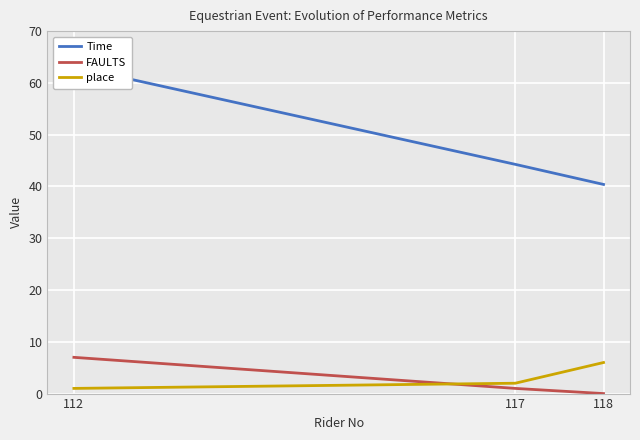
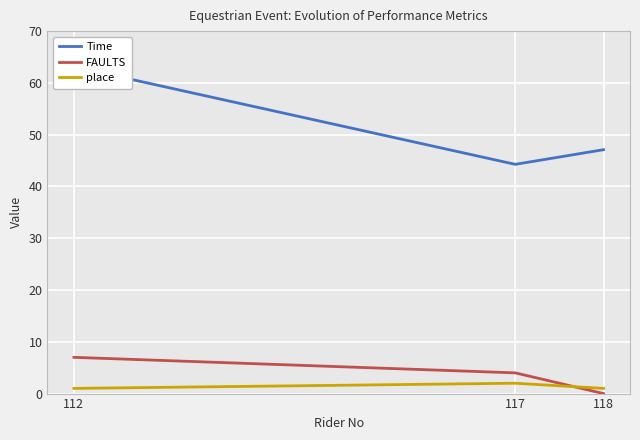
  {
    "Time": {
      "117": 44,
-     "118": 40
+     "118": 47
    },
    "FAULTS": {
      "112": 7,
-     "117": 1,
+     "117": 4,
      "118": 0
    },
    "place": {
      "112": 1,
      "117": 2,
-     "118": 6
+     "118": 1
    }
  }
